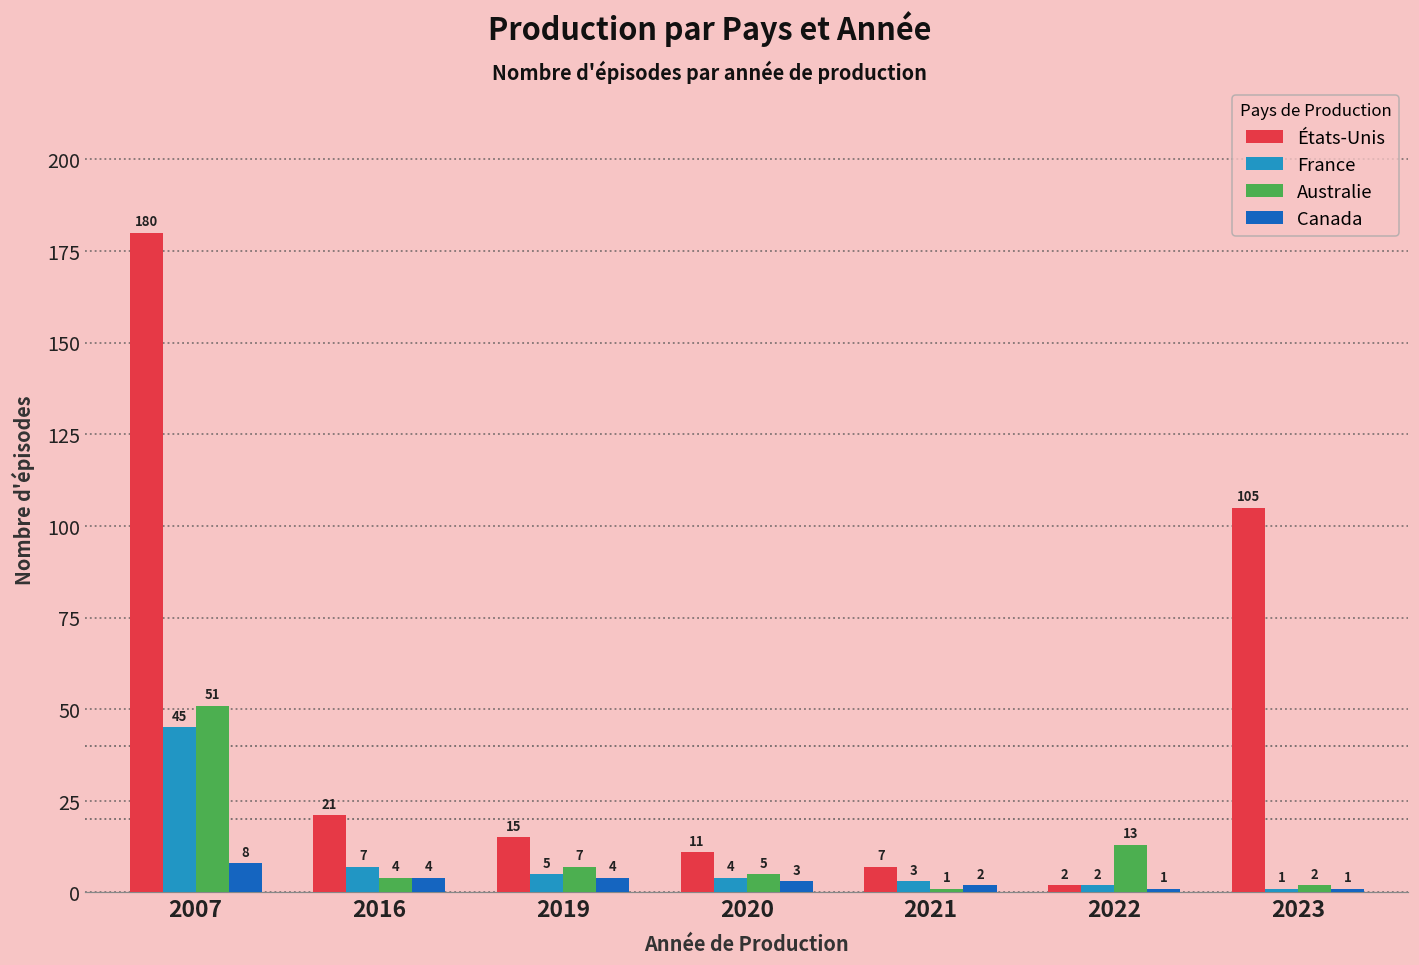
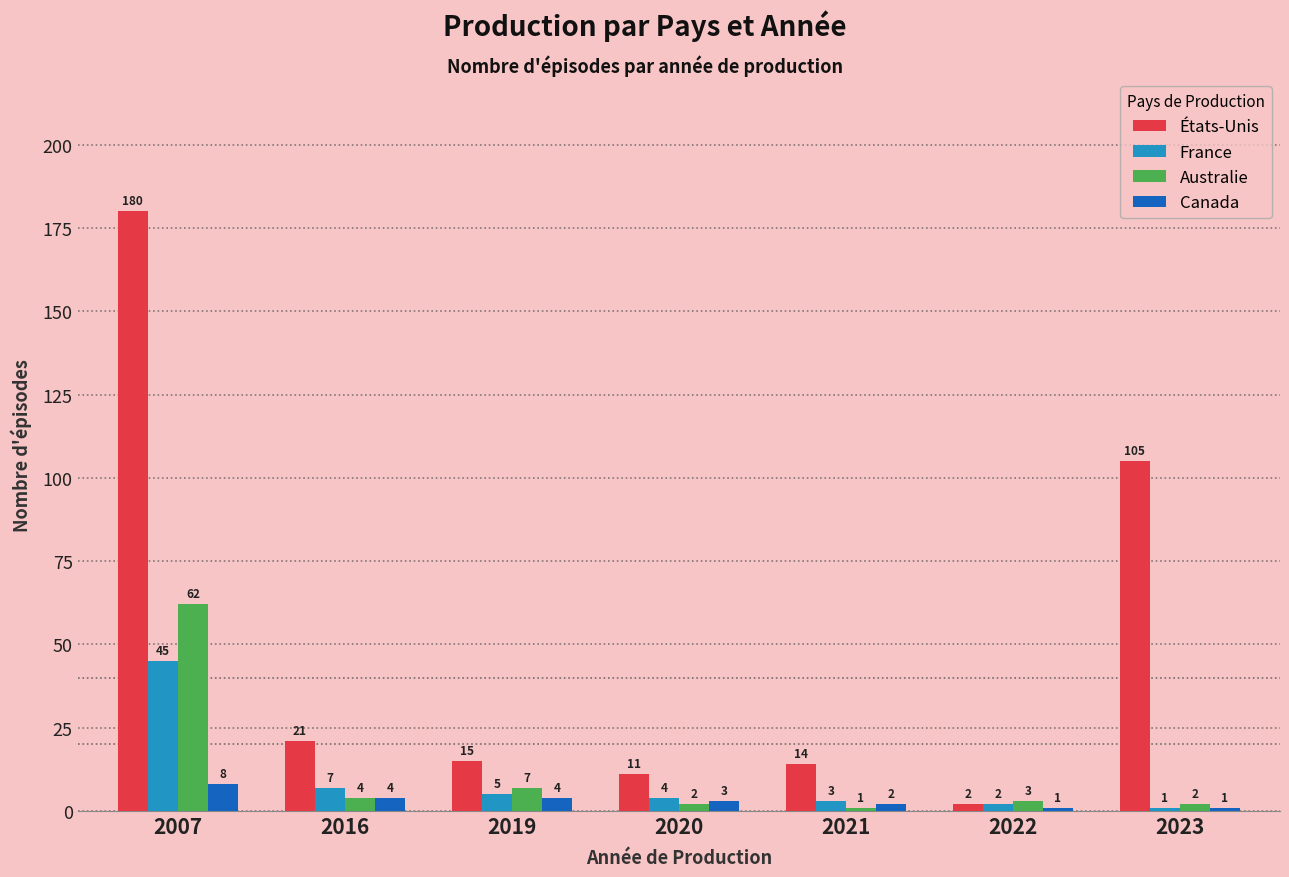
  {
    "États-Unis": {
      "2007": 180,
      "2016": 21,
      "2019": 15,
      "2020": 11,
-     "2021": 7,
+     "2021": 14,
      "2022": 2,
      "2023": 105
    },
    "Australie": {
-     "2007": 51,
+     "2007": 62,
      "2016": 4,
      "2019": 7,
-     "2020": 5,
+     "2020": 2,
      "2021": 1,
-     "2022": 13,
+     "2022": 3,
      "2023": 2
    }
  }
